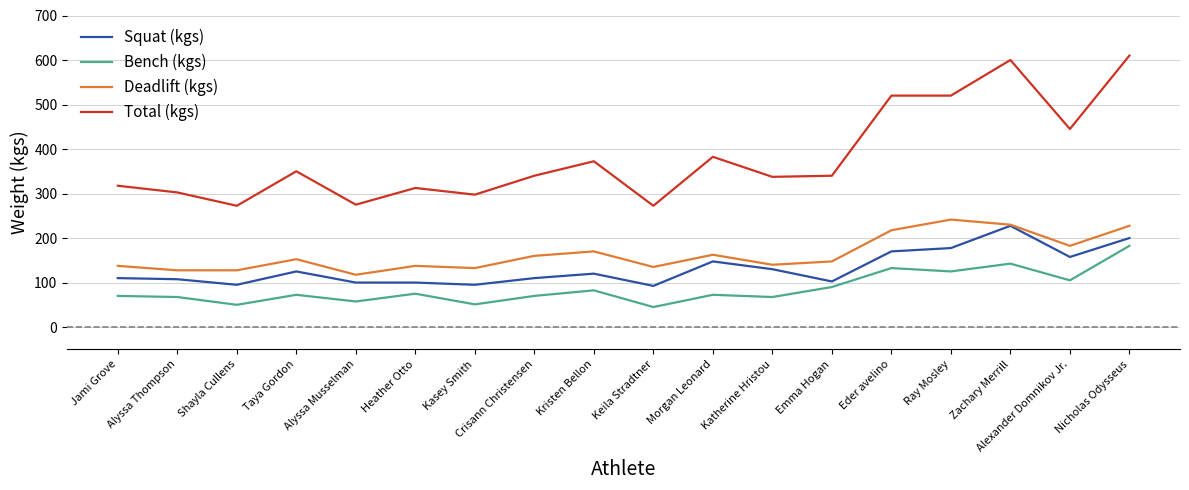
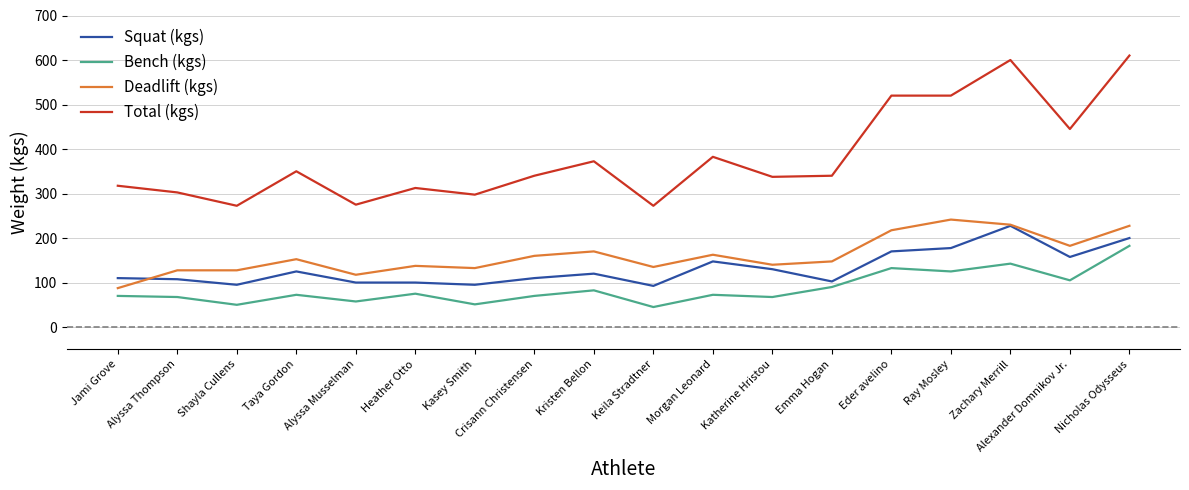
  {
    "Squat (kgs)": {
      "Jami Grove": 110,
      "Alyssa Thompson": 110,
      "Shayla Cullens": 100,
      "Taya Gordon": 130,
      "Alyssa Musselman": 100,
      "Heather Otto": 100,
      "Kasey Smith": 100,
      "Crisann Christensen": 110,
      "Kristen Bellon": 120,
      "Keila Stradtner": 90,
      "Morgan Leonard": 150,
      "Katherine Hristou": 130,
      "Emma Hogan": 100,
      "Eder avelino": 170,
      "Ray Mosley": 180,
      "Alexander Domnikov Jr.": 160,
      "Nicholas Odysseus": 200
    },
    "Bench (kgs)": {
      "Jami Grove": 70,
      "Alyssa Thompson": 70,
      "Shayla Cullens": 50,
      "Taya Gordon": 70,
      "Alyssa Musselman": 60,
      "Heather Otto": 80,
      "Kasey Smith": 50,
      "Crisann Christensen": 70,
      "Kristen Bellon": 80,
      "Keila Stradtner": 50,
      "Morgan Leonard": 70,
      "Katherine Hristou": 70,
      "Emma Hogan": 90,
      "Eder avelino": 130,
      "Ray Mosley": 130,
      "Zachary Merrill": 140,
      "Alexander Domnikov Jr.": 110,
      "Nicholas Odysseus": 180
    },
    "Deadlift (kgs)": {
-     "Jami Grove": 140,
+     "Jami Grove": 90,
      "Alyssa Thompson": 130,
      "Shayla Cullens": 130,
      "Taya Gordon": 150,
      "Alyssa Musselman": 120,
      "Heather Otto": 140,
      "Kasey Smith": 130,
      "Crisann Christensen": 160,
      "Kristen Bellon": 170,
      "Keila Stradtner": 140,
      "Morgan Leonard": 160,
      "Katherine Hristou": 140,
      "Emma Hogan": 150,
      "Eder avelino": 220,
      "Ray Mosley": 240,
      "Alexander Domnikov Jr.": 180,
      "Nicholas Odysseus": 230
    },
    "Total (kgs)": {
      "Jami Grove": 320,
      "Alyssa Thompson": 300,
      "Shayla Cullens": 270,
      "Taya Gordon": 350,
      "Alyssa Musselman": 280,
      "Heather Otto": 310,
      "Kasey Smith": 300,
      "Crisann Christensen": 340,
      "Kristen Bellon": 370,
      "Keila Stradtner": 270,
      "Morgan Leonard": 380,
      "Katherine Hristou": 340,
      "Emma Hogan": 340,
      "Eder avelino": 520,
      "Ray Mosley": 520,
      "Zachary Merrill": 600,
      "Alexander Domnikov Jr.": 450,
      "Nicholas Odysseus": 610
    }
  }
